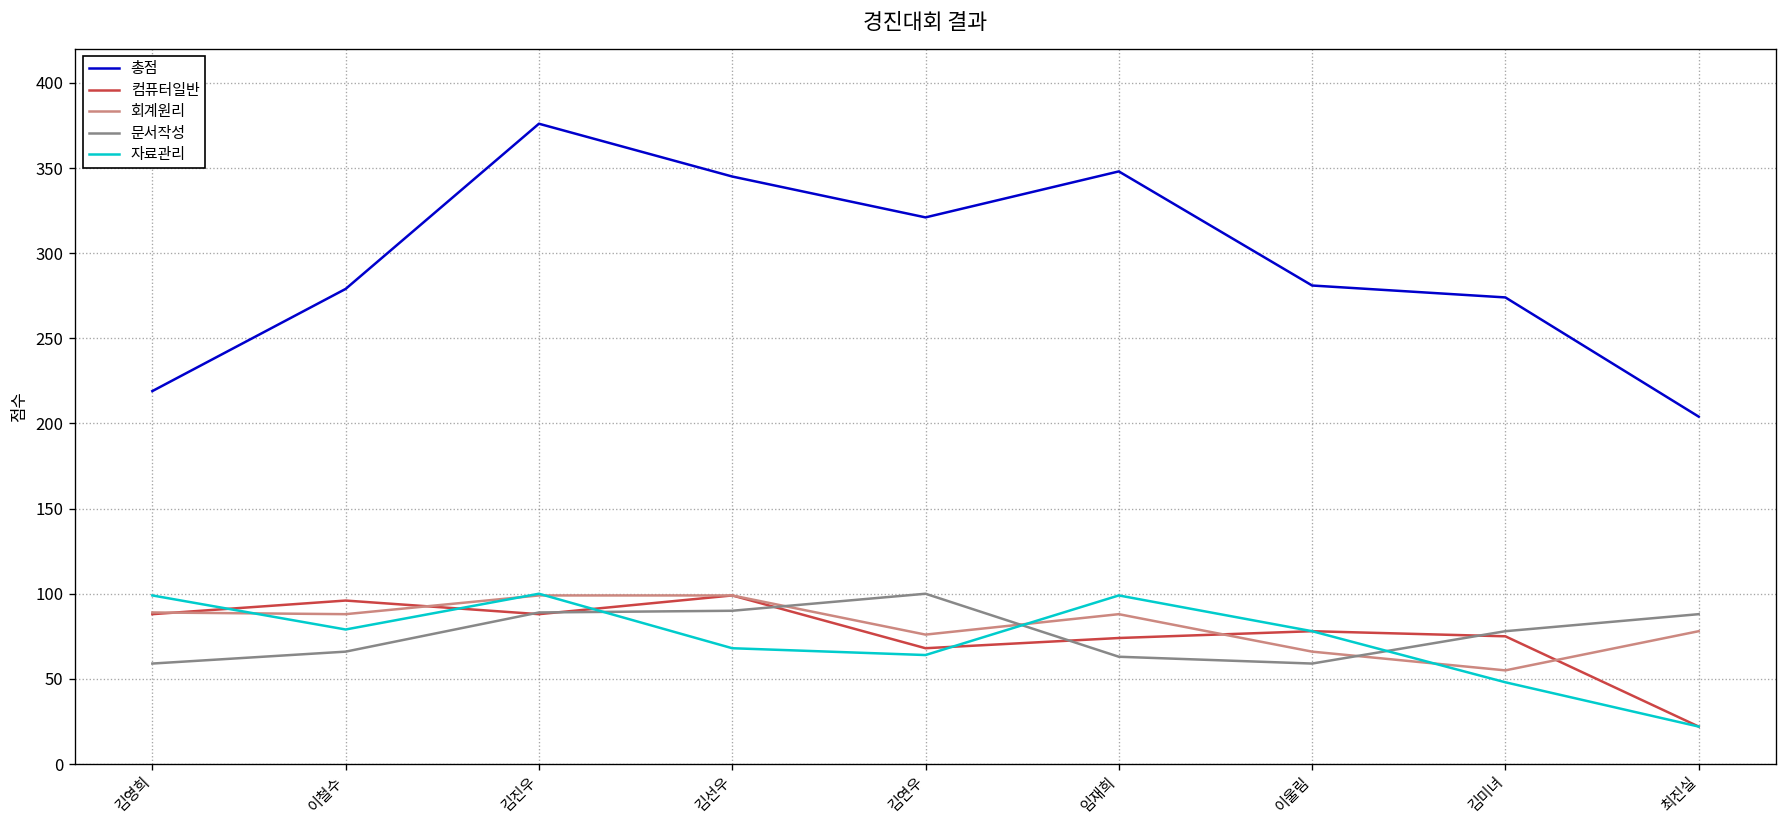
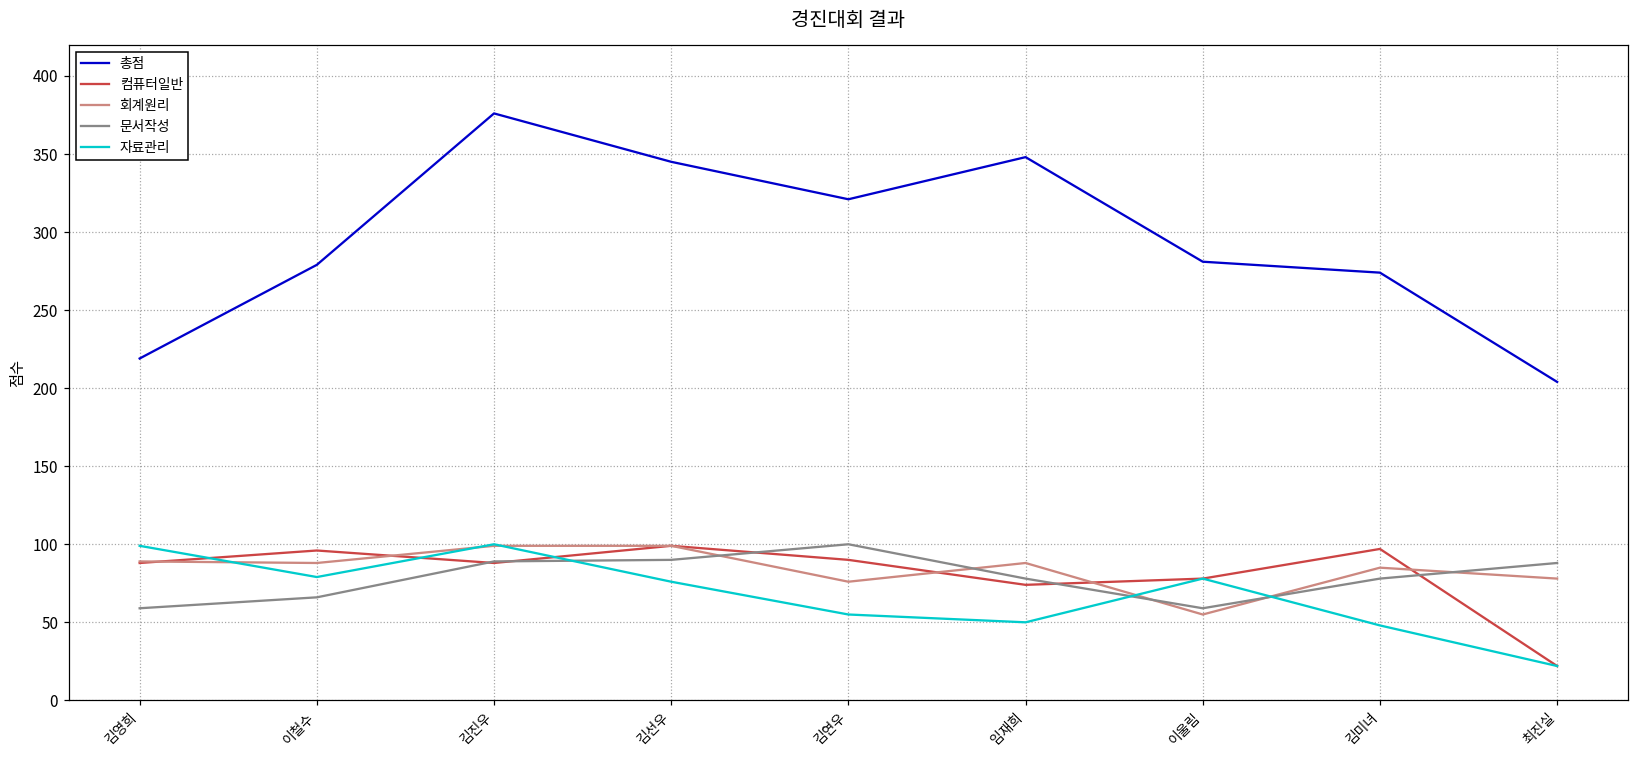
  {
    "총점": {
      "김영희": 219,
      "이철수": 279,
      "김진우": 376,
      "김선우": 345,
      "김연우": 321,
      "임재희": 348,
      "이울림": 281,
      "김미녀": 274,
      "최진실": 204
    },
    "컴퓨터일반": {
      "이철수": 96,
-     "김연우": 68,
+     "김연우": 90,
      "임재희": 74,
-     "김미녀": 75
+     "김미녀": 97
    },
    "회계원리": {
      "이철수": 88,
      "김연우": 76,
      "임재희": 88,
-     "이울림": 66,
-     "김미녀": 55,
+     "이울림": 55,
+     "김미녀": 85,
      "최진실": 78
    },
    "문서작성": {
      "김영희": 59,
      "이철수": 66,
      "김선우": 90,
      "김연우": 100,
-     "임재희": 63,
+     "임재희": 78,
      "이울림": 59,
      "김미녀": 78,
      "최진실": 88
    },
    "자료관리": {
      "김영희": 99,
      "이철수": 79,
-     "김선우": 68,
-     "김연우": 64,
-     "임재희": 99,
+     "김선우": 76,
+     "김연우": 55,
+     "임재희": 50,
      "김미녀": 48
    }
  }
